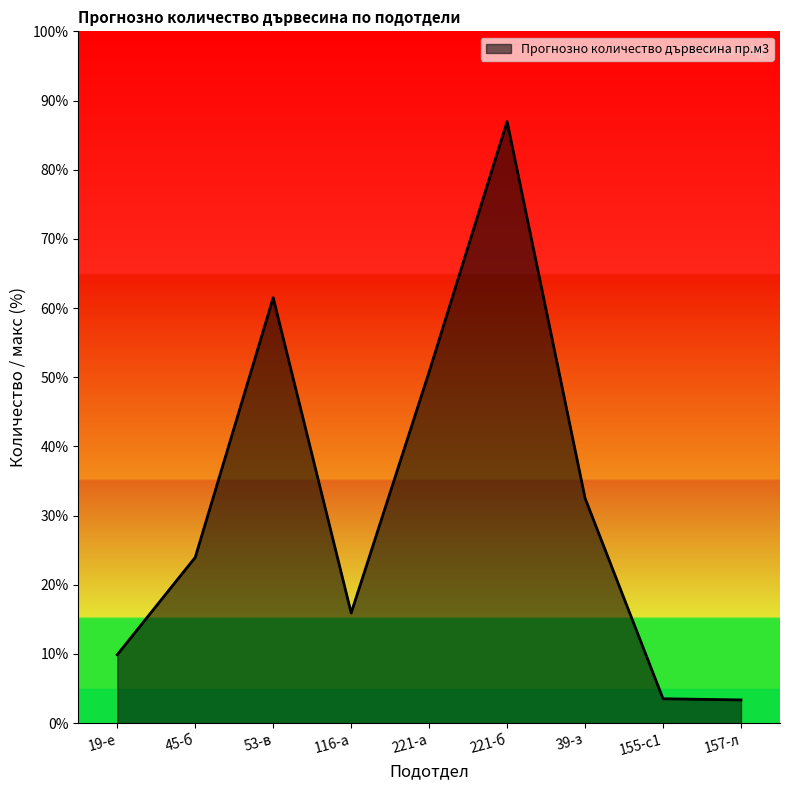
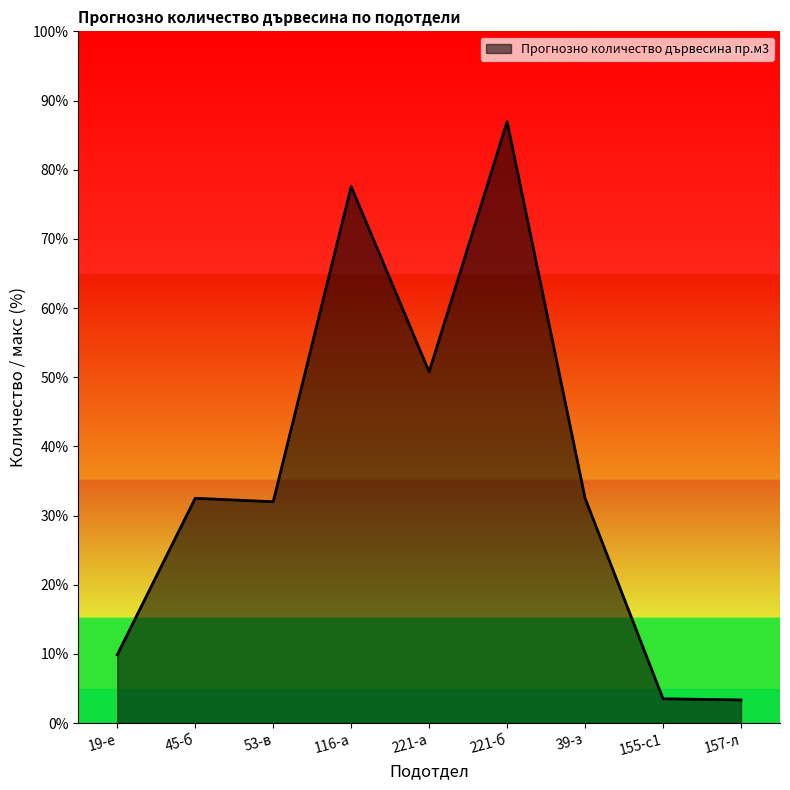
  {
    "19-е": "10%",
-   "45-б": "24%",
-   "53-в": "61%",
-   "116-а": "16%",
+   "45-б": "33%",
+   "53-в": "32%",
+   "116-а": "78%",
    "221-а": "51%",
    "221-б": "87%",
    "39-з": "33%"
  }
